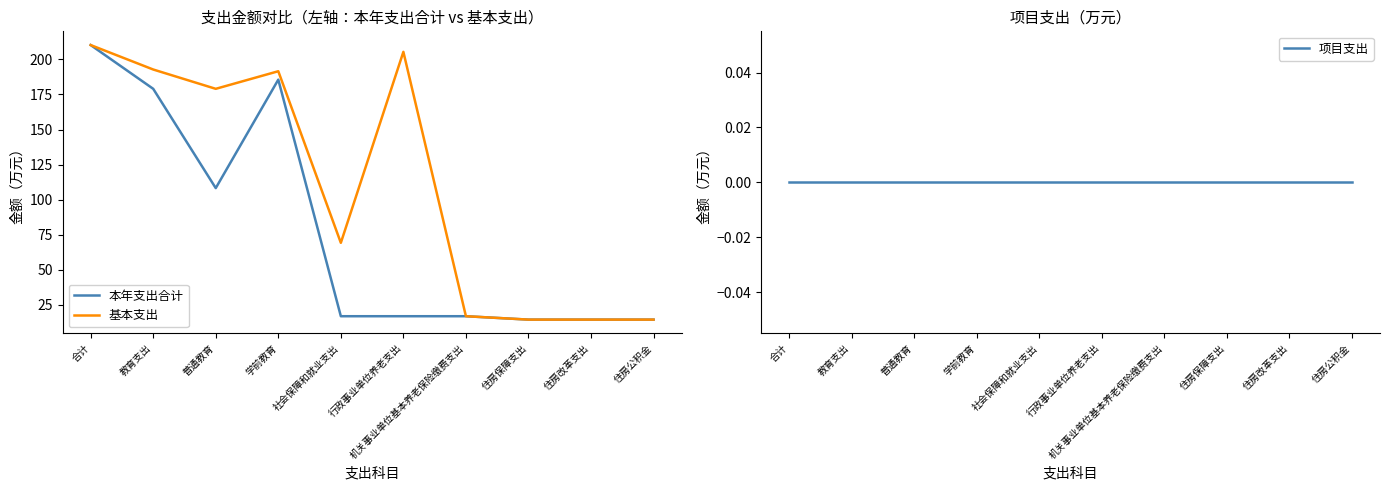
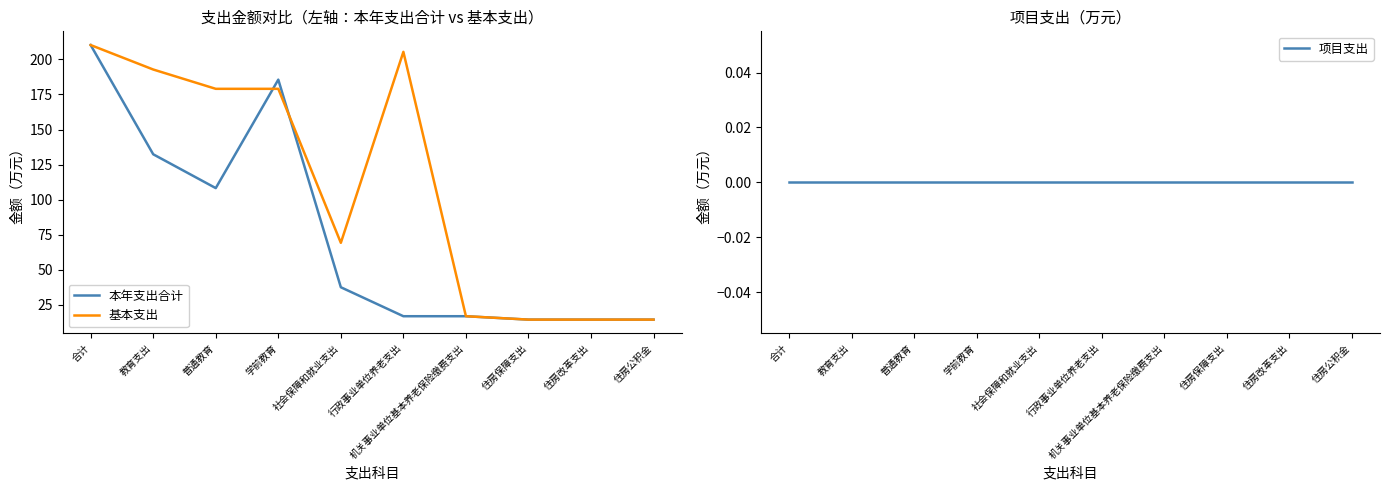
  {
    "支出金额对比（左轴：本年支出合计 vs 基本支出）": {
      "本年支出合计": {
-       "教育支出": 179,
+       "教育支出": 132,
        "普通教育": 108,
        "学前教育": 186,
-       "社会保障和就业支出": 17,
+       "社会保障和就业支出": 37,
        "行政事业单位养老支出": 17
      },
      "基本支出": {
        "教育支出": 193,
        "普通教育": 179,
-       "学前教育": 192,
+       "学前教育": 179,
        "社会保障和就业支出": 69,
        "行政事业单位养老支出": 205
      }
    },
    "项目支出（万元）": {
      "合计": 0.000,
      "教育支出": 0.000,
      "普通教育": 0.000,
      "学前教育": 0.000,
      "社会保障和就业支出": 0.000,
      "行政事业单位养老支出": 0.000,
      "机关事业单位基本养老保险缴费支出": 0.000,
      "住房保障支出": 0.000,
      "住房改革支出": 0.000,
      "住房公积金": 0.000
    }
  }
